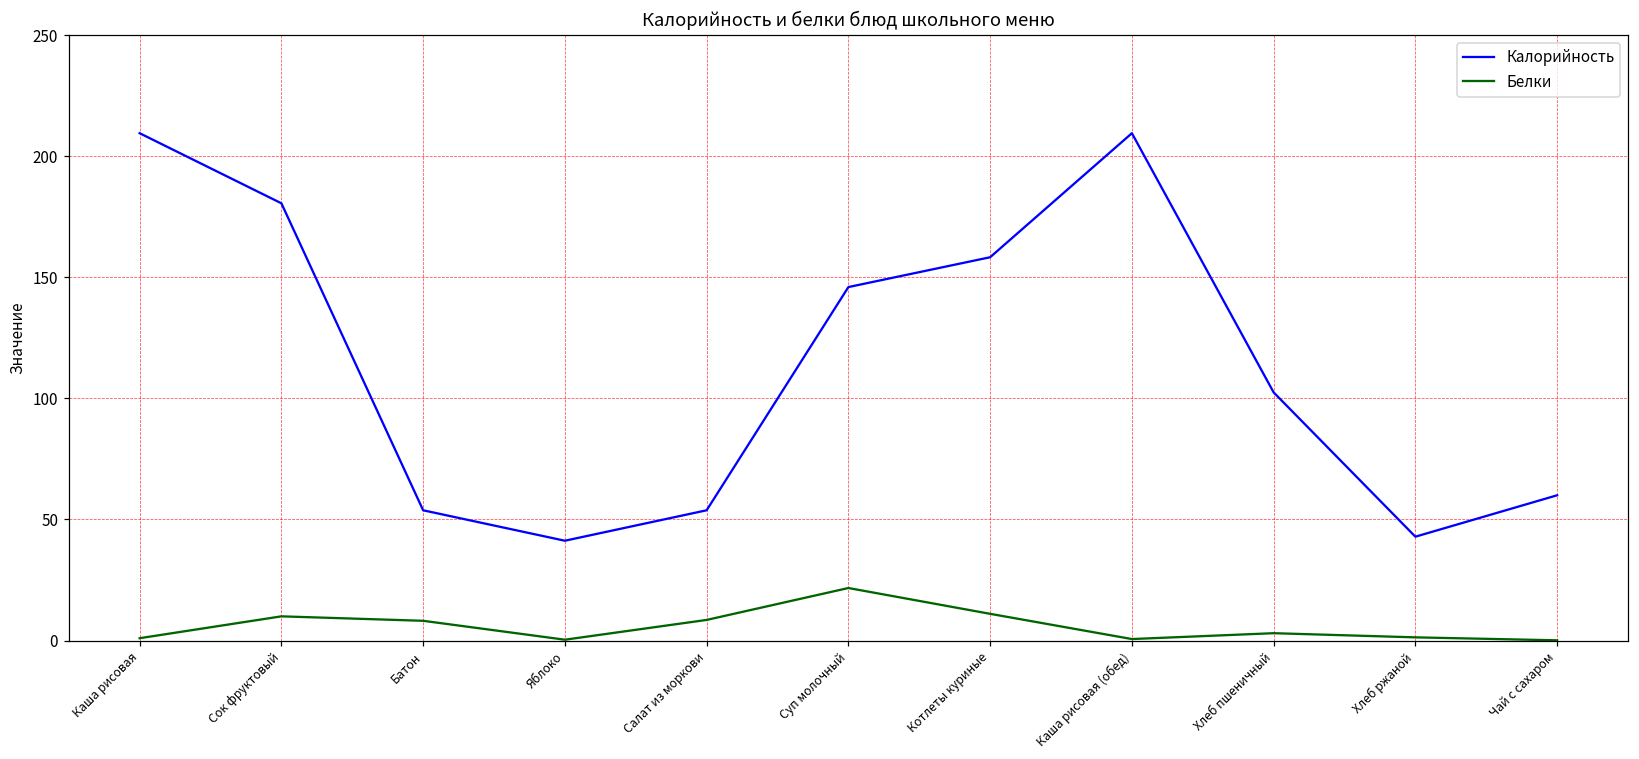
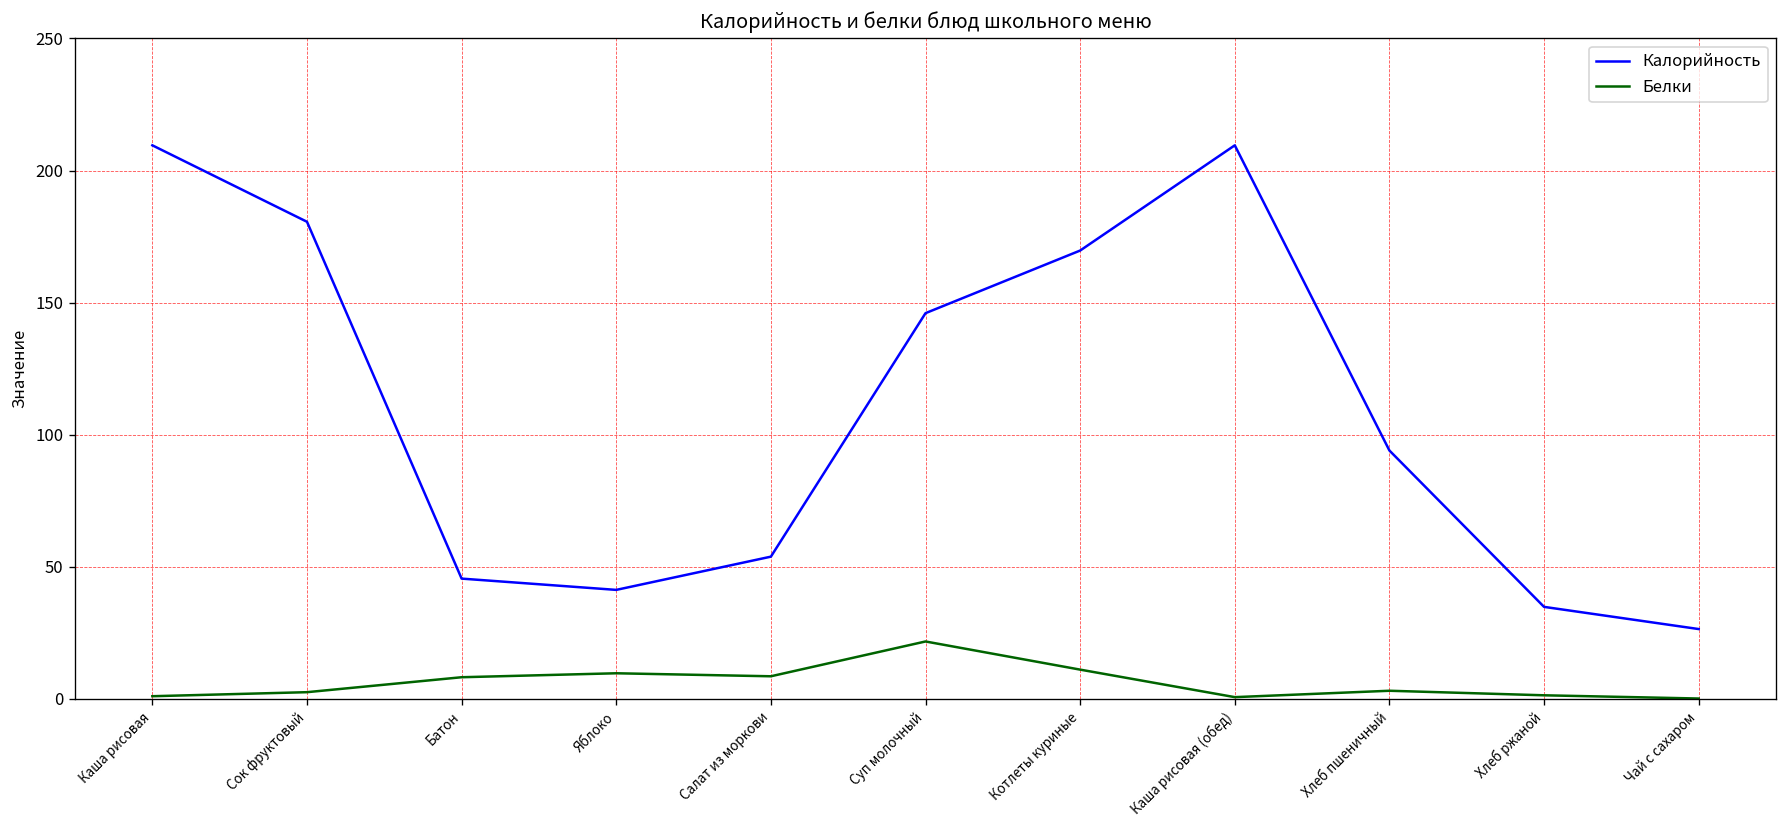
  {
    "Калорийность": {
      "Каша рисовая": 210,
      "Сок фруктовый": 181,
-     "Батон": 54,
+     "Батон": 46,
      "Яблоко": 41,
      "Салат из моркови": 54,
      "Суп молочный": 146,
-     "Котлеты куриные": 158,
+     "Котлеты куриные": 170,
      "Каша рисовая (обед)": 210,
-     "Хлеб пшеничный": 103,
-     "Хлеб ржаной": 43,
-     "Чай с сахаром": 60
+     "Хлеб пшеничный": 94,
+     "Хлеб ржаной": 35,
+     "Чай с сахаром": 26
    },
    "Белки": {
      "Каша рисовая": 1,
-     "Сок фруктовый": 10,
+     "Сок фруктовый": 3,
      "Батон": 8,
-     "Яблоко": 0,
+     "Яблоко": 10,
      "Салат из моркови": 9,
      "Суп молочный": 22,
      "Котлеты куриные": 11,
      "Каша рисовая (обед)": 1,
      "Хлеб пшеничный": 3,
      "Хлеб ржаной": 1,
      "Чай с сахаром": 0
    }
  }
